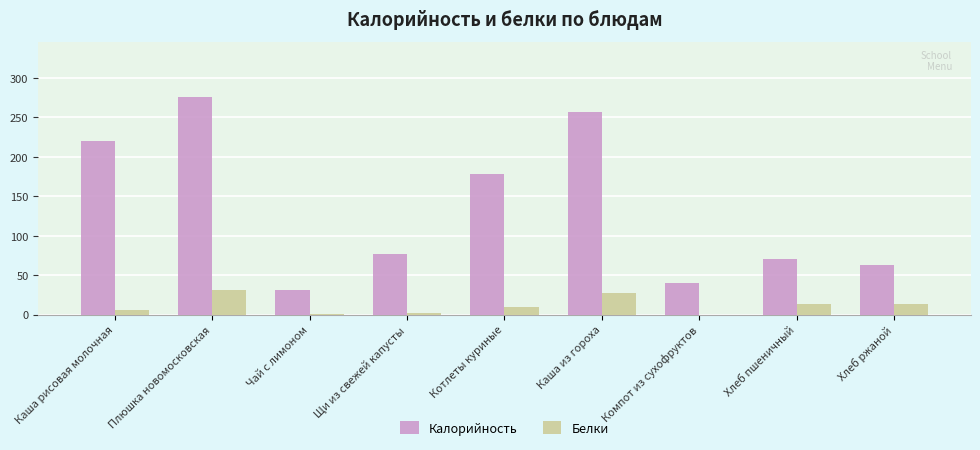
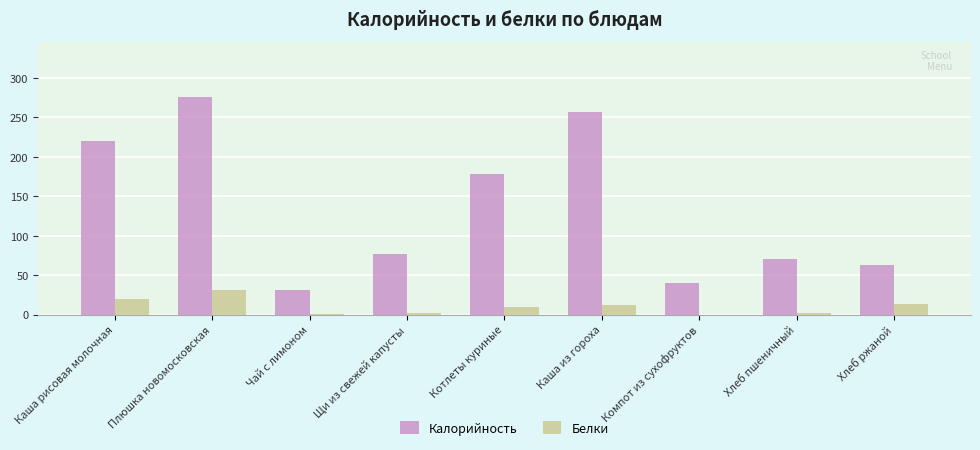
  {
    "Калорийность": {
      "Каша рисовая молочная": 220,
      "Плюшка новомосковская": 280,
      "Чай с лимоном": 30,
      "Щи из свежей капусты": 80,
      "Котлеты куриные": 180,
      "Каша из гороха": 260,
      "Компот из сухофруктов": 40,
      "Хлеб пшеничный": 70,
      "Хлеб ржаной": 60
    },
    "Белки": {
-     "Каша рисовая молочная": 10,
+     "Каша рисовая молочная": 20,
      "Плюшка новомосковская": 30,
      "Котлеты куриные": 10,
-     "Каша из гороха": 30,
-     "Хлеб пшеничный": 10,
+     "Каша из гороха": 10,
+     "Хлеб пшеничный": 0,
      "Хлеб ржаной": 10
    }
  }
